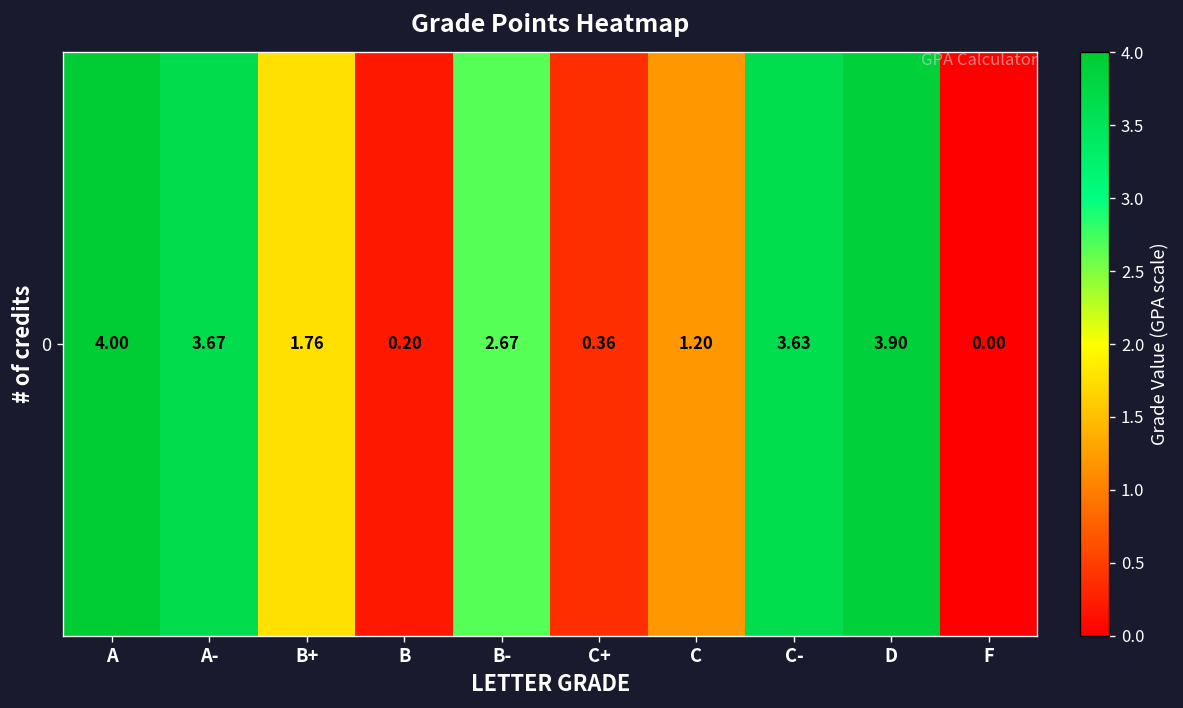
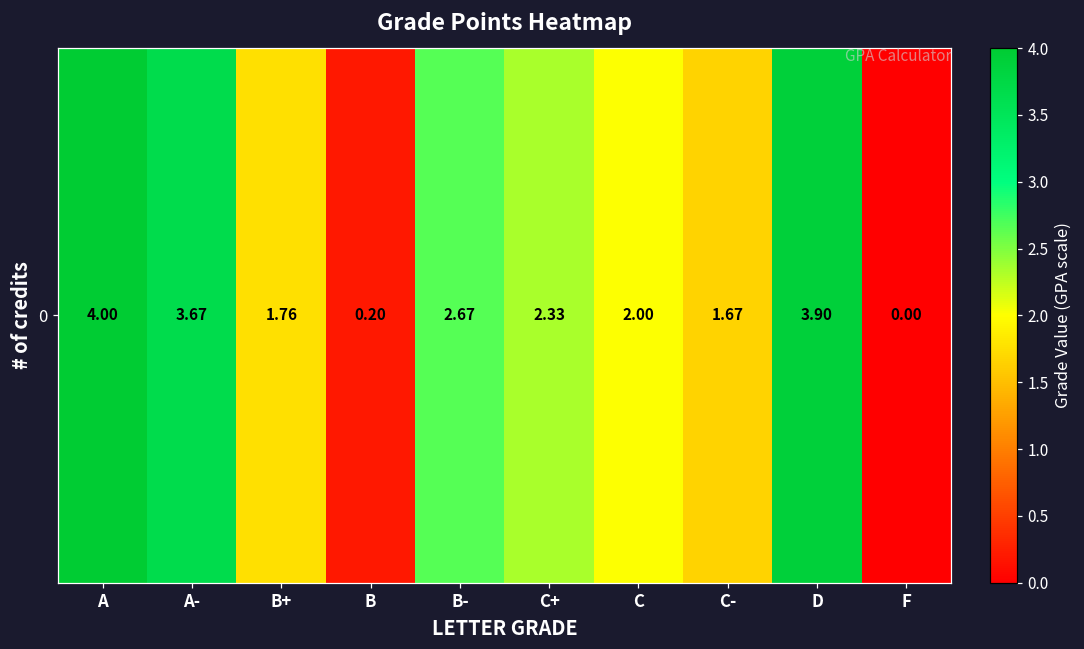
  {
    "0": {
      "A": 4.00,
      "A-": 3.67,
      "B+": 1.76,
      "B": 0.20,
      "B-": 2.67,
-     "C+": 0.36,
-     "C": 1.20,
-     "C-": 3.63,
+     "C+": 2.33,
+     "C": 2.00,
+     "C-": 1.67,
      "D": 3.90
    }
  }
